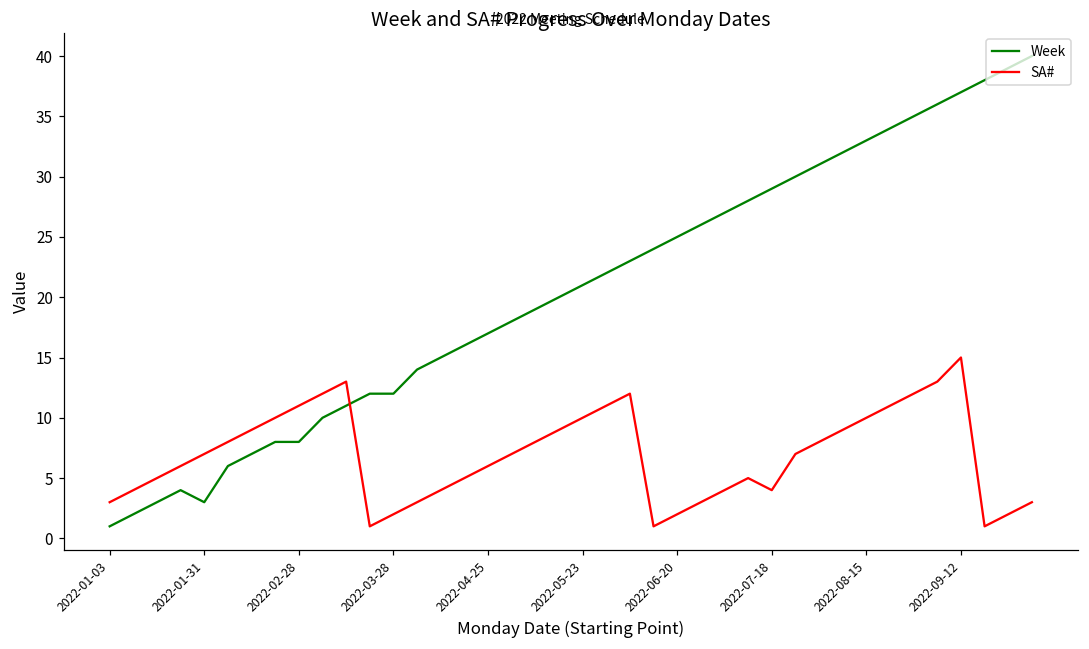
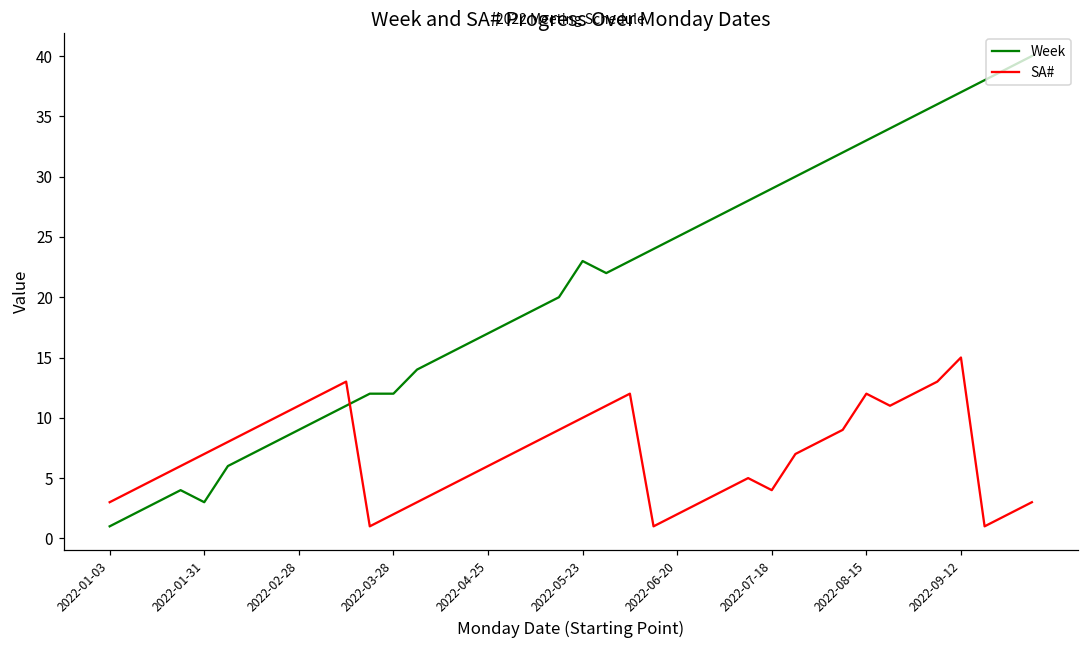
  {
    "Week": {
      "2022-01-03": 1,
      "2022-01-31": 3,
-     "2022-02-28": 8,
+     "2022-02-28": 9,
      "2022-03-28": 12,
      "2022-04-25": 17,
-     "2022-05-23": 21,
+     "2022-05-23": 23,
      "2022-06-20": 25,
      "2022-07-18": 29,
      "2022-08-15": 33,
      "2022-09-12": 37
    },
    "SA#": {
      "2022-01-03": 3,
      "2022-01-31": 7,
      "2022-02-28": 11,
      "2022-03-28": 2,
      "2022-04-25": 6,
      "2022-05-23": 10,
      "2022-06-20": 2,
      "2022-07-18": 4,
-     "2022-08-15": 10,
+     "2022-08-15": 12,
      "2022-09-12": 15
    }
  }
